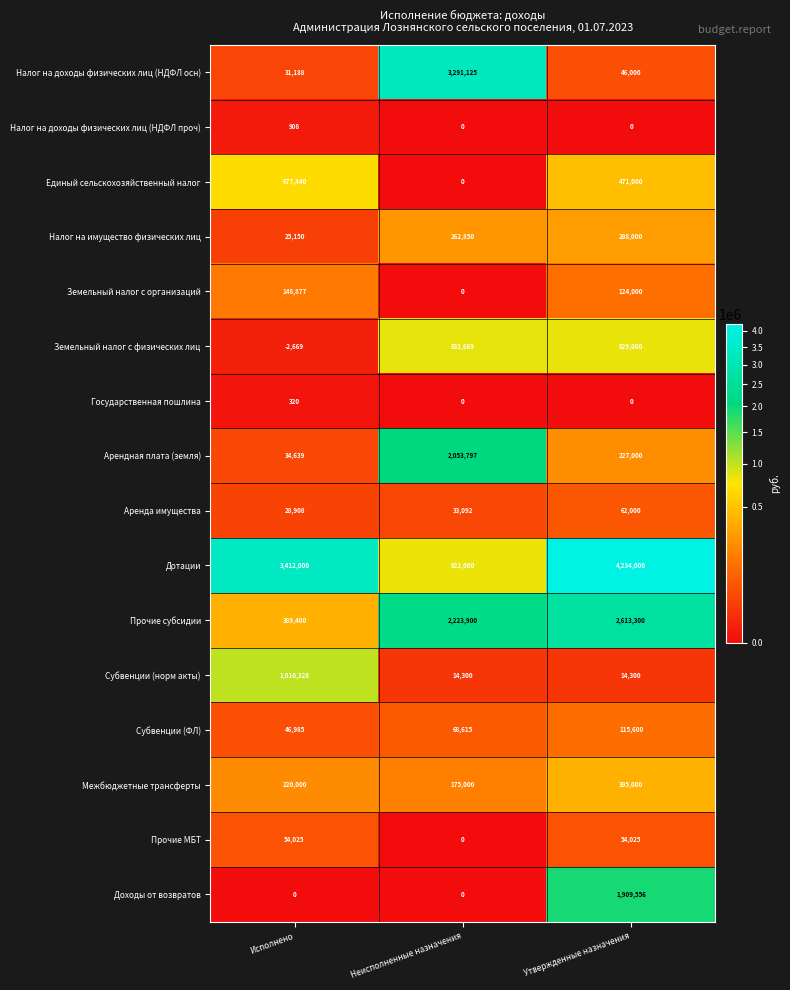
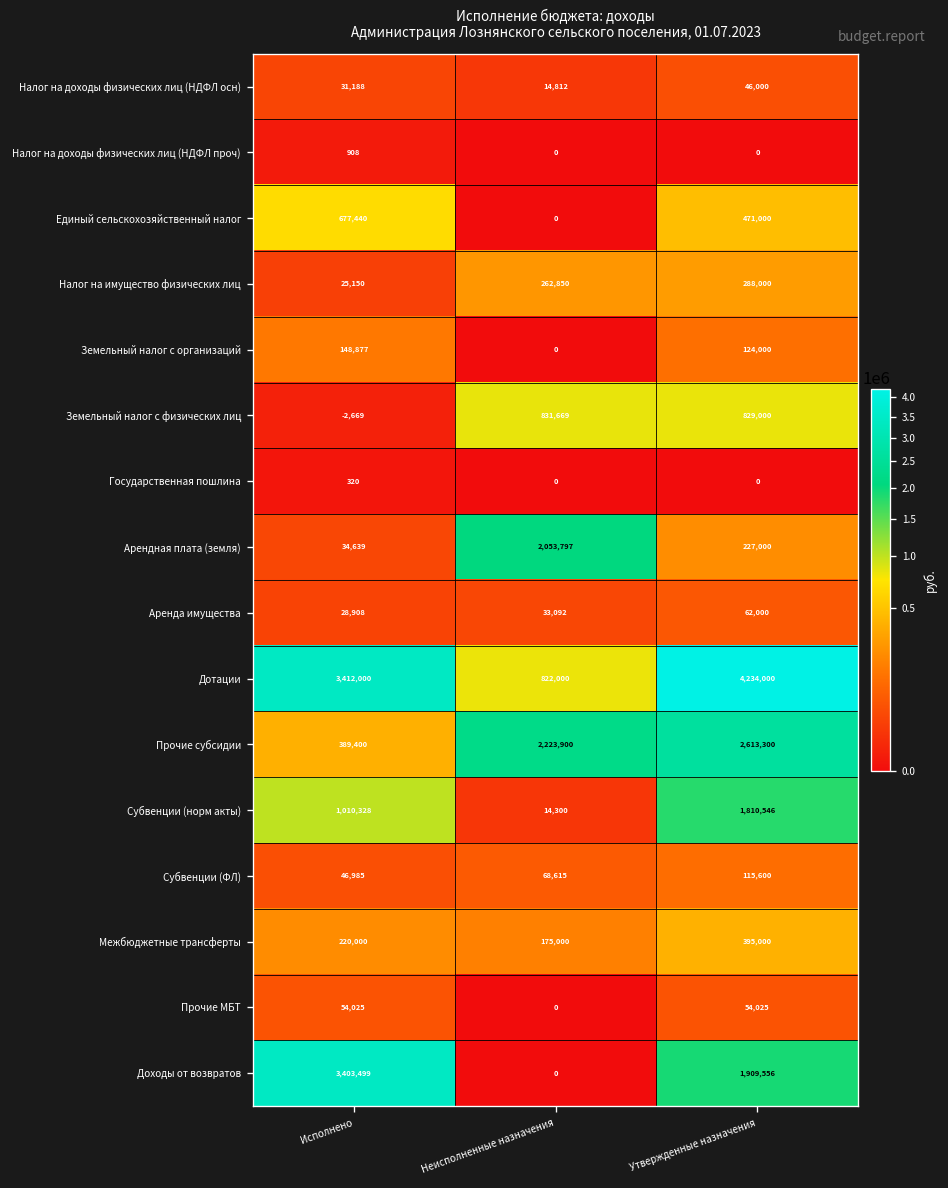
  {
    "Налог на доходы физических лиц (НДФЛ осн)": {
      "Исполнено": "31,188",
-     "Неисполненные назначения": "3,291,125",
+     "Неисполненные назначения": "14,812",
      "Утвержденные назначения": "46,000"
    },
    "Налог на доходы физических лиц (НДФЛ проч)": {
      "Исполнено": "908",
      "Неисполненные назначения": "0",
      "Утвержденные назначения": "0"
    },
    "Единый сельскохозяйственный налог": {
      "Исполнено": "677,440",
      "Неисполненные назначения": "0",
      "Утвержденные назначения": "471,000"
    },
    "Налог на имущество физических лиц": {
      "Исполнено": "25,150",
      "Неисполненные назначения": "262,850",
      "Утвержденные назначения": "288,000"
    },
    "Земельный налог с организаций": {
      "Исполнено": "148,877",
      "Неисполненные назначения": "0",
      "Утвержденные назначения": "124,000"
    },
    "Земельный налог с физических лиц": {
      "Исполнено": "-2,669",
      "Неисполненные назначения": "831,669",
      "Утвержденные назначения": "829,000"
    },
    "Государственная пошлина": {
      "Исполнено": "320",
      "Неисполненные назначения": "0",
      "Утвержденные назначения": "0"
    },
    "Арендная плата (земля)": {
      "Исполнено": "34,639",
      "Неисполненные назначения": "2,053,797",
      "Утвержденные назначения": "227,000"
    },
    "Аренда имущества": {
      "Исполнено": "28,908",
      "Неисполненные назначения": "33,092",
      "Утвержденные назначения": "62,000"
    },
    "Дотации": {
      "Исполнено": "3,412,000",
      "Неисполненные назначения": "822,000",
      "Утвержденные назначения": "4,234,000"
    },
    "Прочие субсидии": {
      "Исполнено": "389,400",
      "Неисполненные назначения": "2,223,900",
      "Утвержденные назначения": "2,613,300"
    },
    "Субвенции (норм акты)": {
      "Исполнено": "1,010,328",
      "Неисполненные назначения": "14,300",
-     "Утвержденные назначения": "14,300"
+     "Утвержденные назначения": "1,810,546"
    },
    "Субвенции (ФЛ)": {
      "Исполнено": "46,985",
      "Неисполненные назначения": "68,615",
      "Утвержденные назначения": "115,600"
    },
    "Межбюджетные трансферты": {
      "Исполнено": "220,000",
      "Неисполненные назначения": "175,000",
      "Утвержденные назначения": "395,000"
    },
    "Прочие МБТ": {
      "Исполнено": "54,025",
      "Неисполненные назначения": "0",
      "Утвержденные назначения": "54,025"
    },
    "Доходы от возвратов": {
-     "Исполнено": "0",
+     "Исполнено": "3,403,499",
      "Неисполненные назначения": "0",
      "Утвержденные назначения": "1,909,556"
    }
  }
